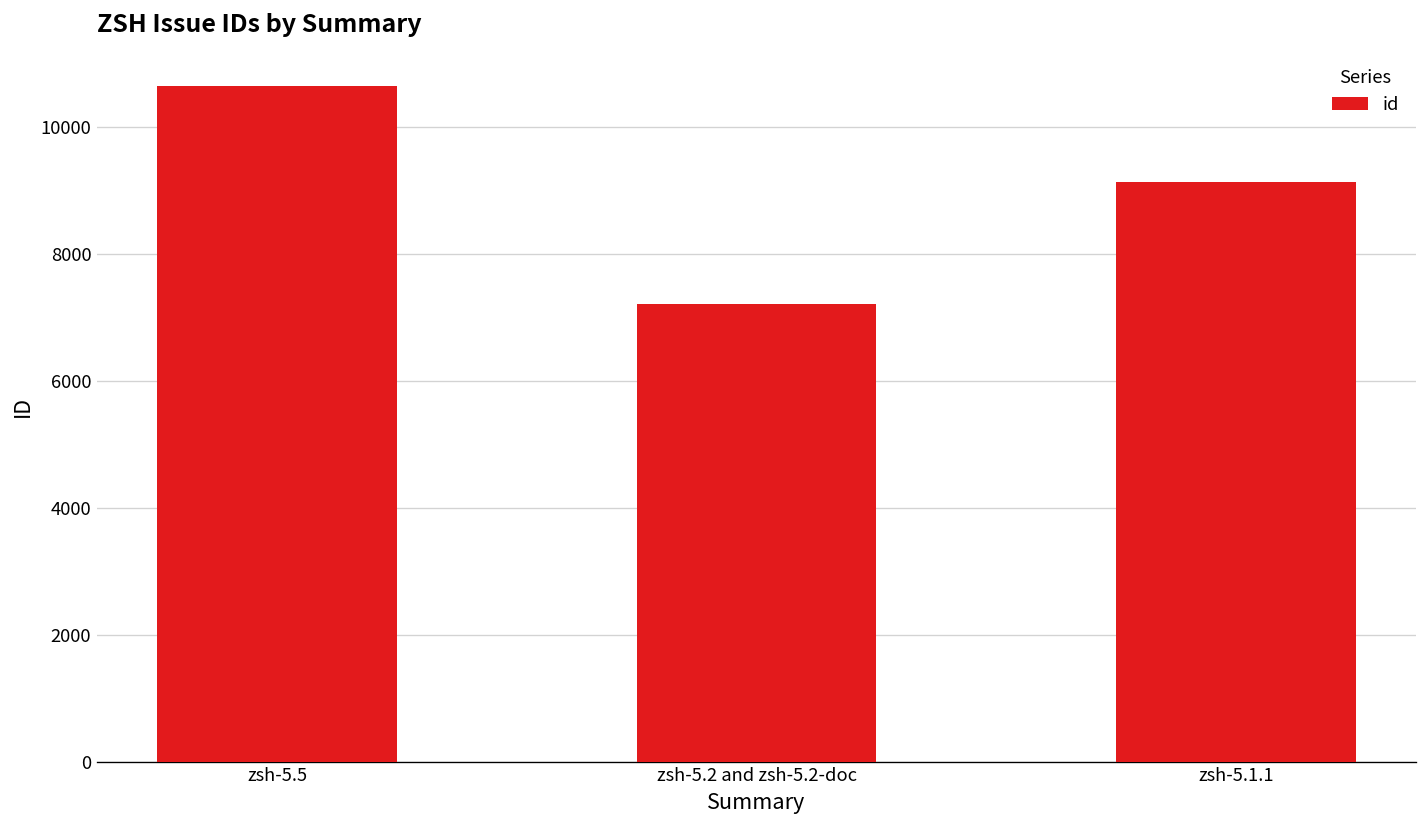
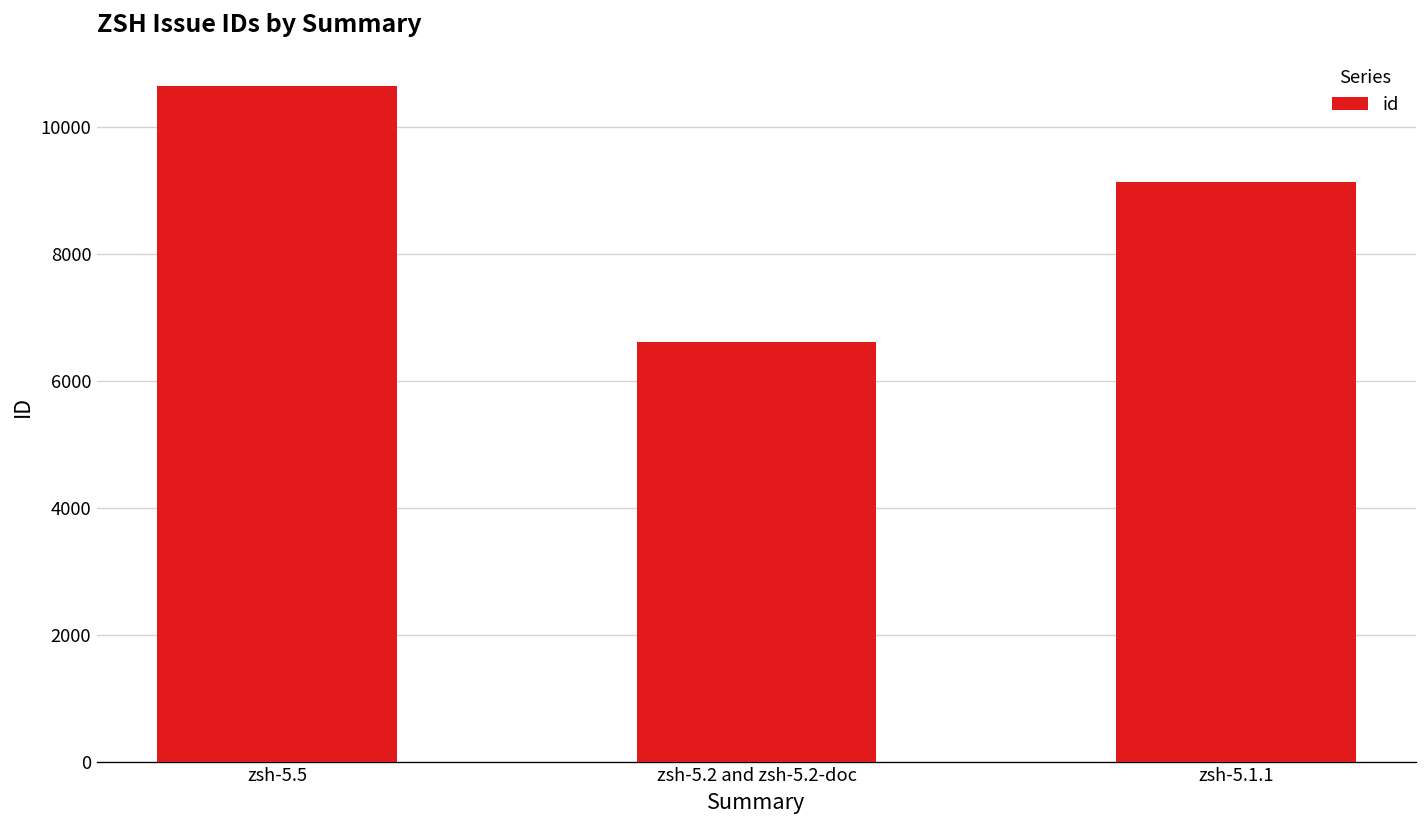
  {
    "zsh-5.5": 10600,
-   "zsh-5.2 and zsh-5.2-doc": 7200,
+   "zsh-5.2 and zsh-5.2-doc": 6600,
    "zsh-5.1.1": 9100
  }
